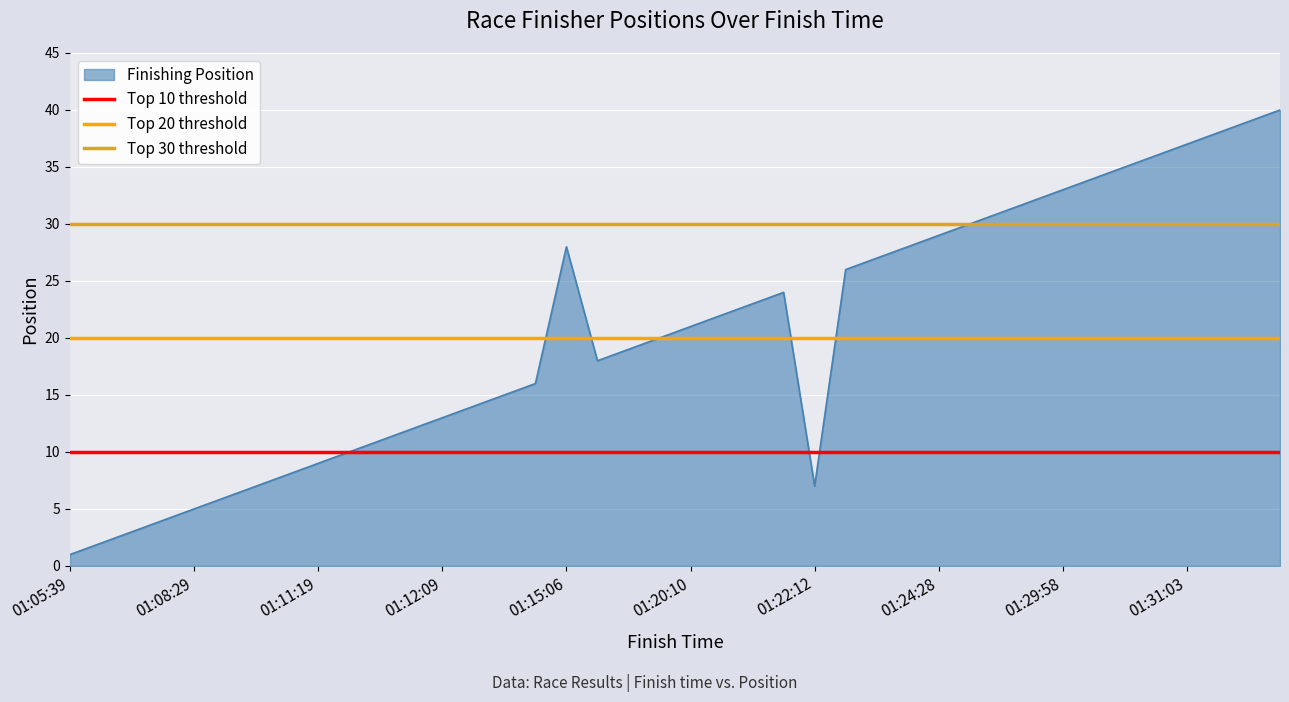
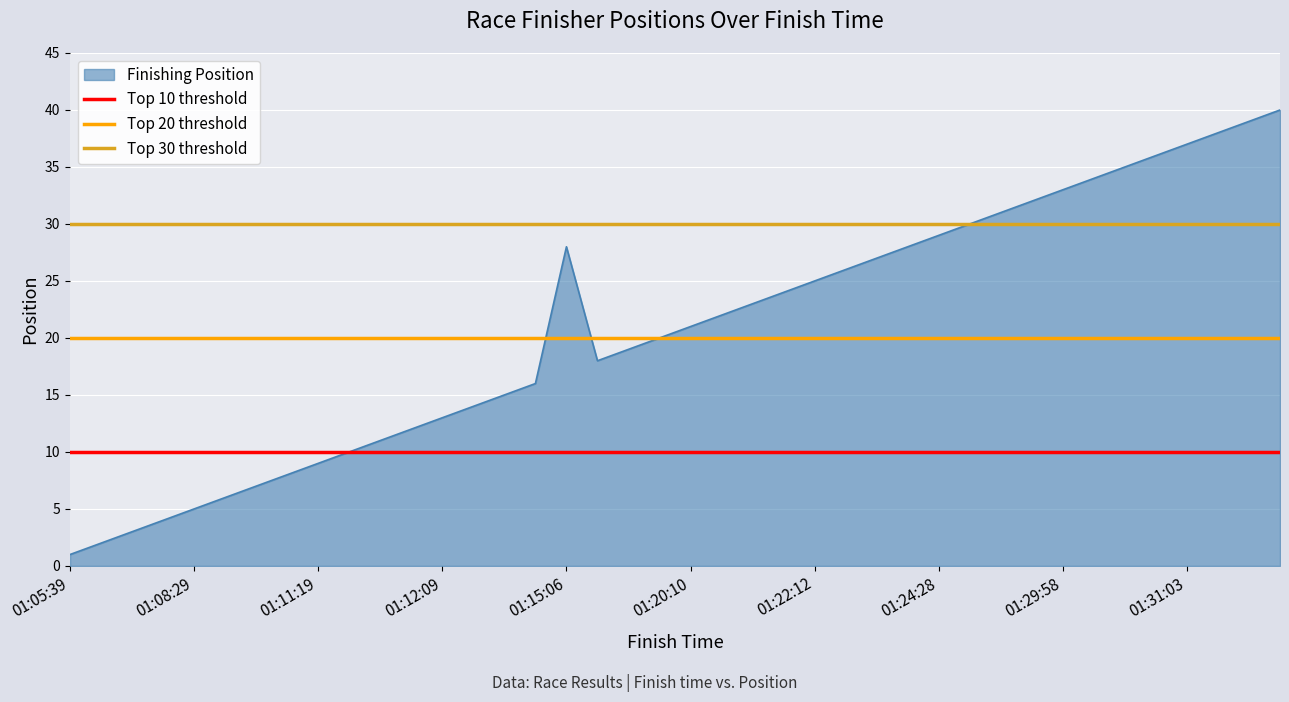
  {
    "01:05:39": 1,
    "01:08:29": 5,
    "01:11:19": 9,
    "01:15:06": 28,
    "01:20:10": 21,
-   "01:22:12": 7,
+   "01:22:12": 25,
    "01:24:28": 29,
    "01:29:58": 33,
    "01:31:03": 37
  }
